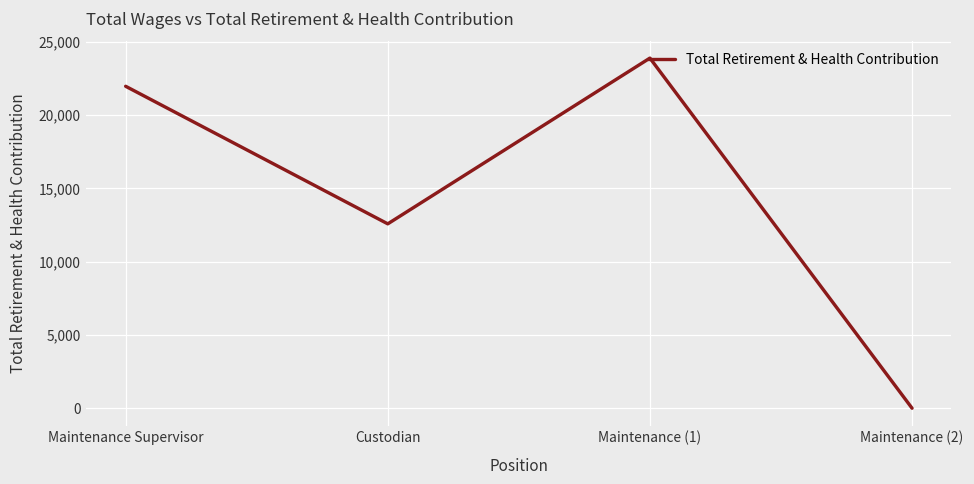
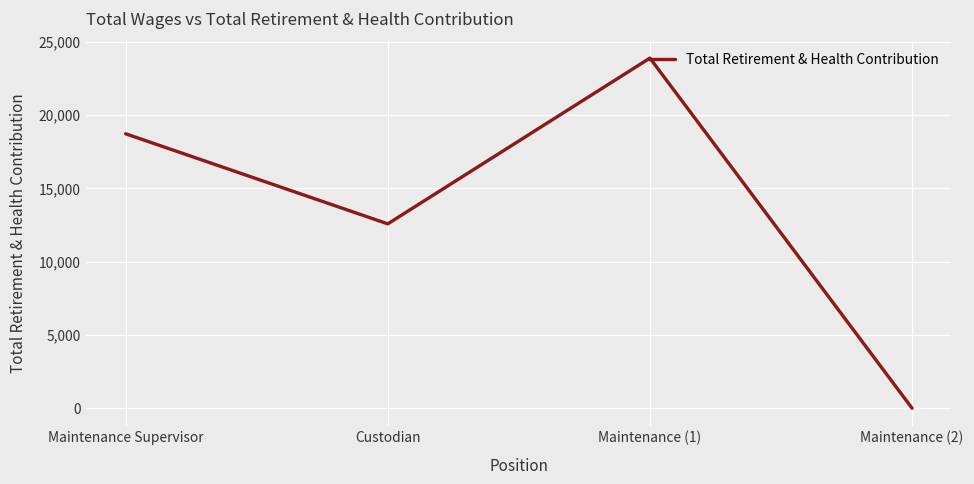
  {
-   "Maintenance Supervisor": "22,000",
+   "Maintenance Supervisor": "18,700",
    "Custodian": "12,600",
    "Maintenance (1)": "23,900",
    "Maintenance (2)": "0"
  }
